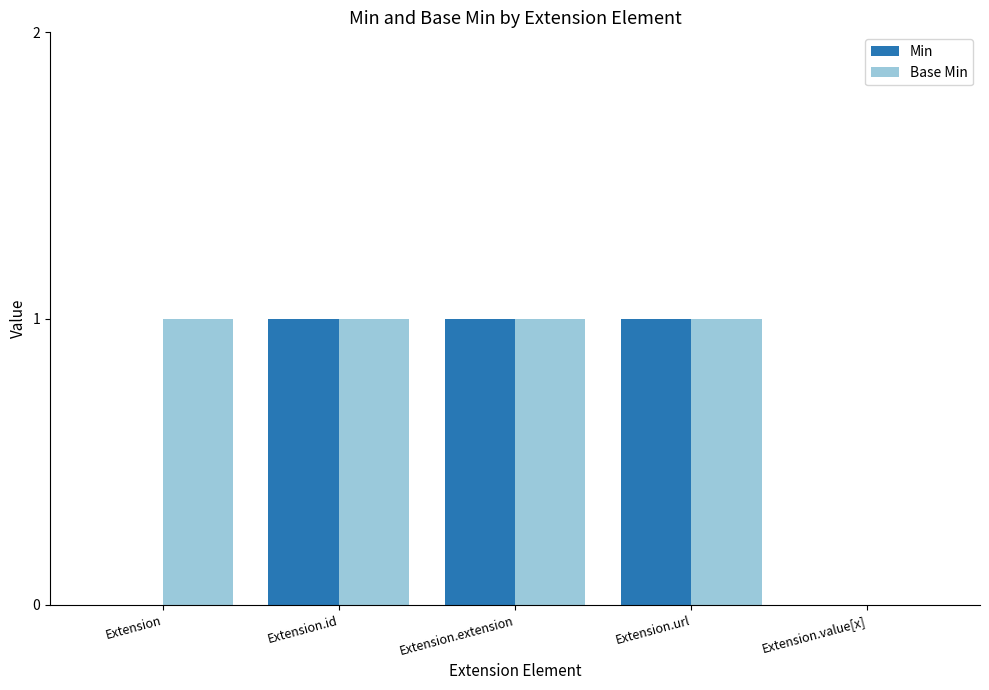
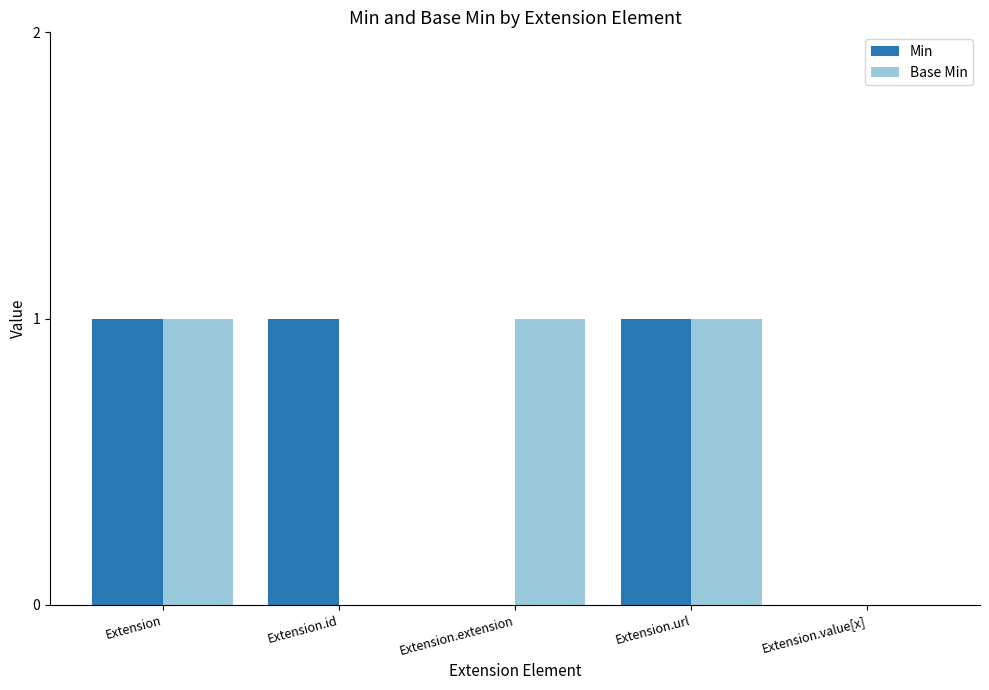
  {
    "Min": {
-     "Extension": 0,
+     "Extension": 1,
      "Extension.id": 1,
-     "Extension.extension": 1,
+     "Extension.extension": 0,
      "Extension.url": 1,
      "Extension.value[x]": 0
    },
    "Base Min": {
      "Extension": 1,
-     "Extension.id": 1,
+     "Extension.id": 0,
      "Extension.extension": 1,
      "Extension.url": 1,
      "Extension.value[x]": 0
    }
  }
